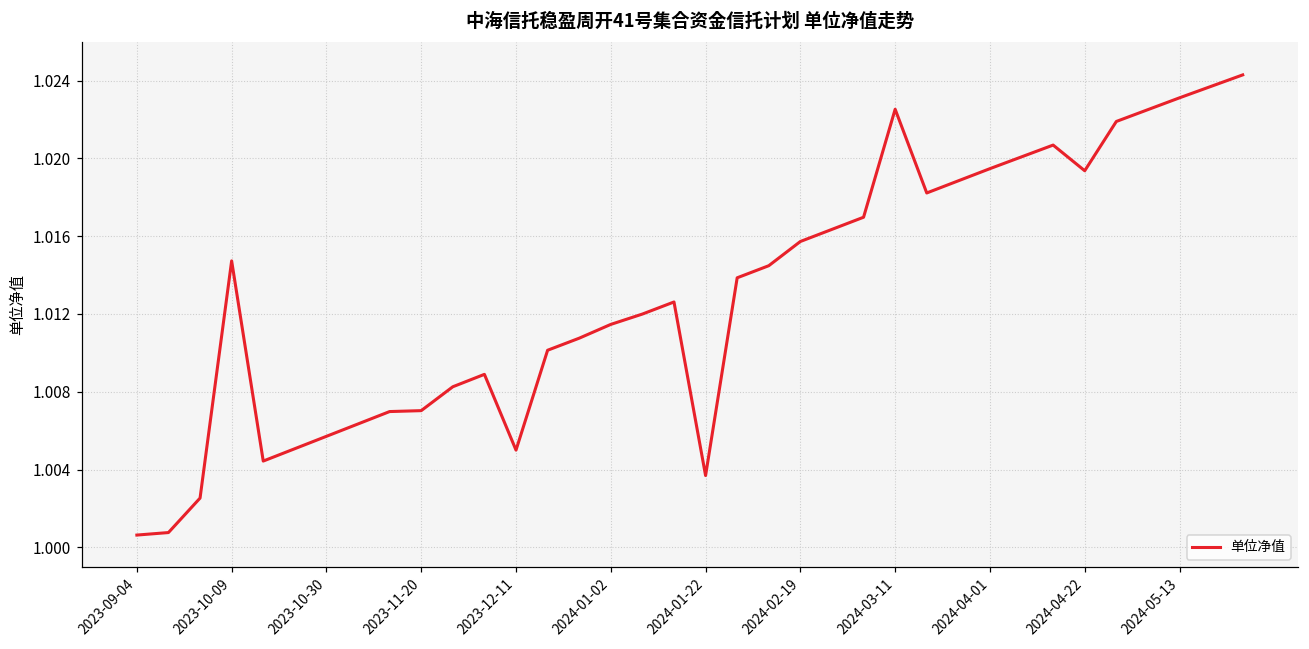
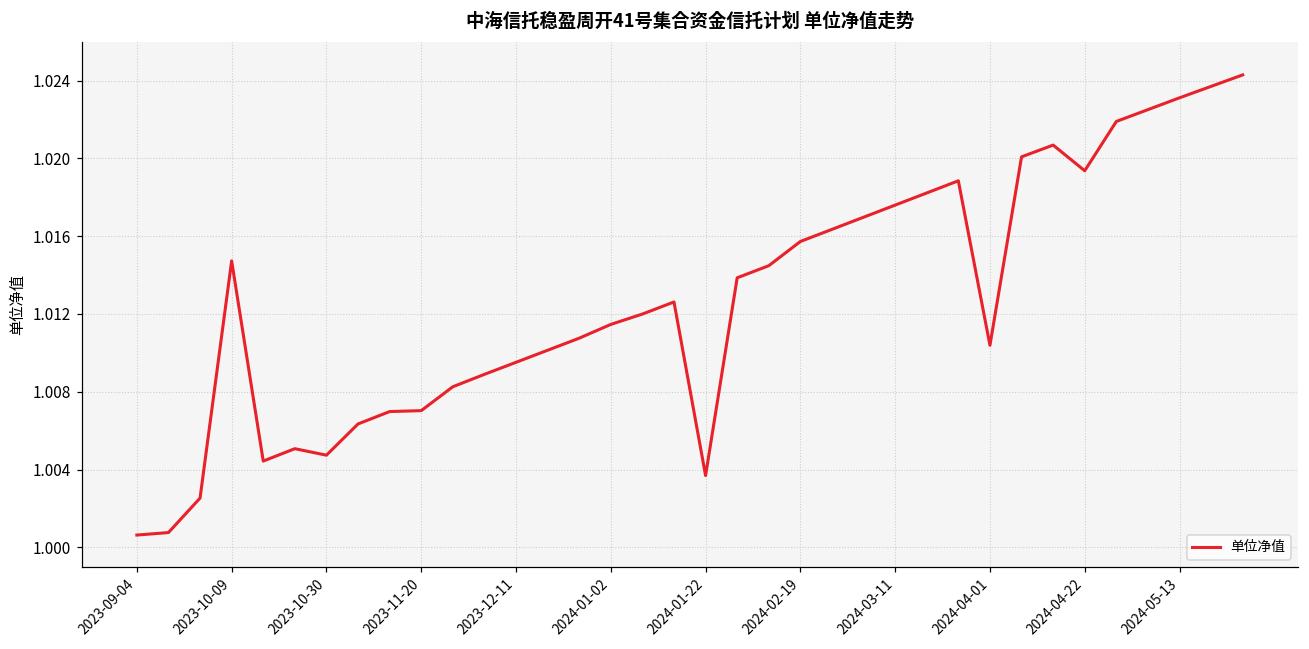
  {
    "2023-09-04": 1.0006,
    "2023-10-09": 1.0147,
-   "2023-10-30": 1.0057,
+   "2023-10-30": 1.0047,
    "2023-11-20": 1.0070,
-   "2023-12-11": 1.0050,
+   "2023-12-11": 1.0095,
    "2024-01-02": 1.0115,
    "2024-01-22": 1.0037,
    "2024-02-19": 1.0157,
-   "2024-03-11": 1.0225,
-   "2024-04-01": 1.0195,
+   "2024-03-11": 1.0176,
+   "2024-04-01": 1.0104,
    "2024-04-22": 1.0194,
    "2024-05-13": 1.0231
  }
